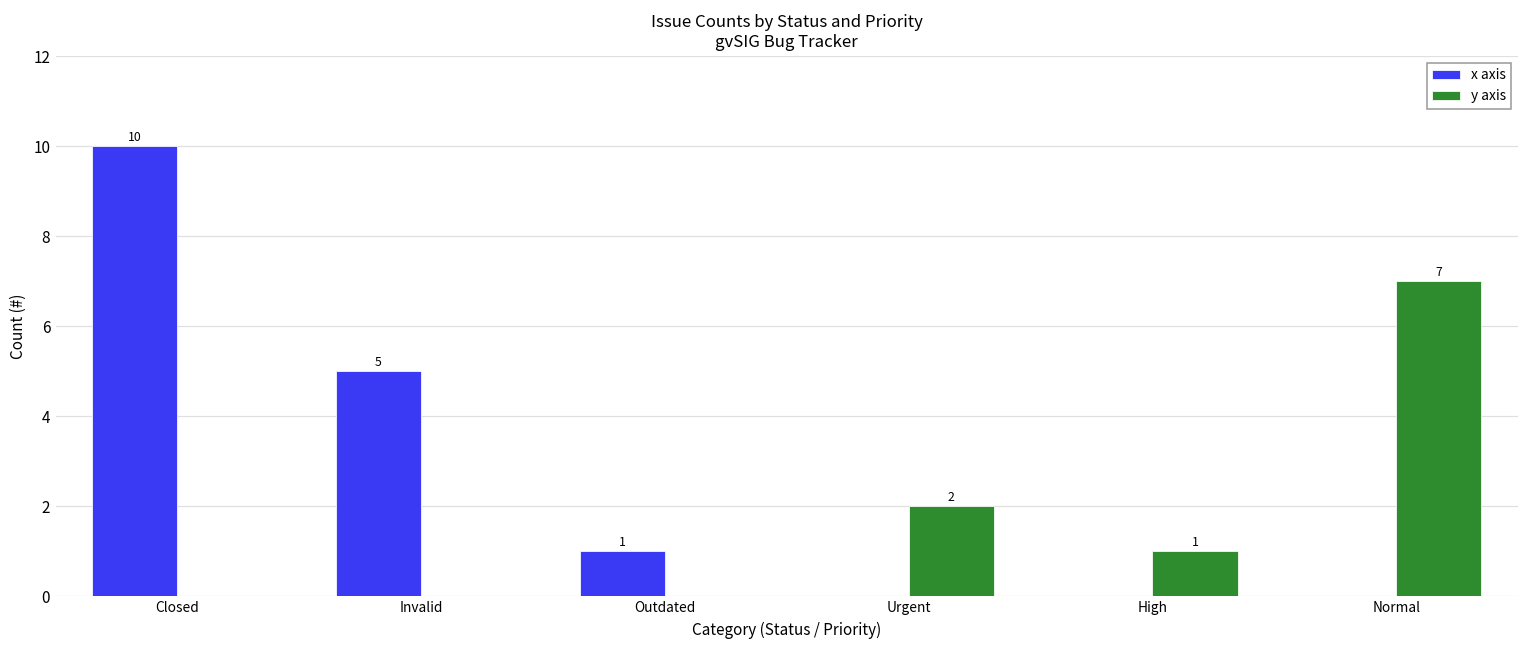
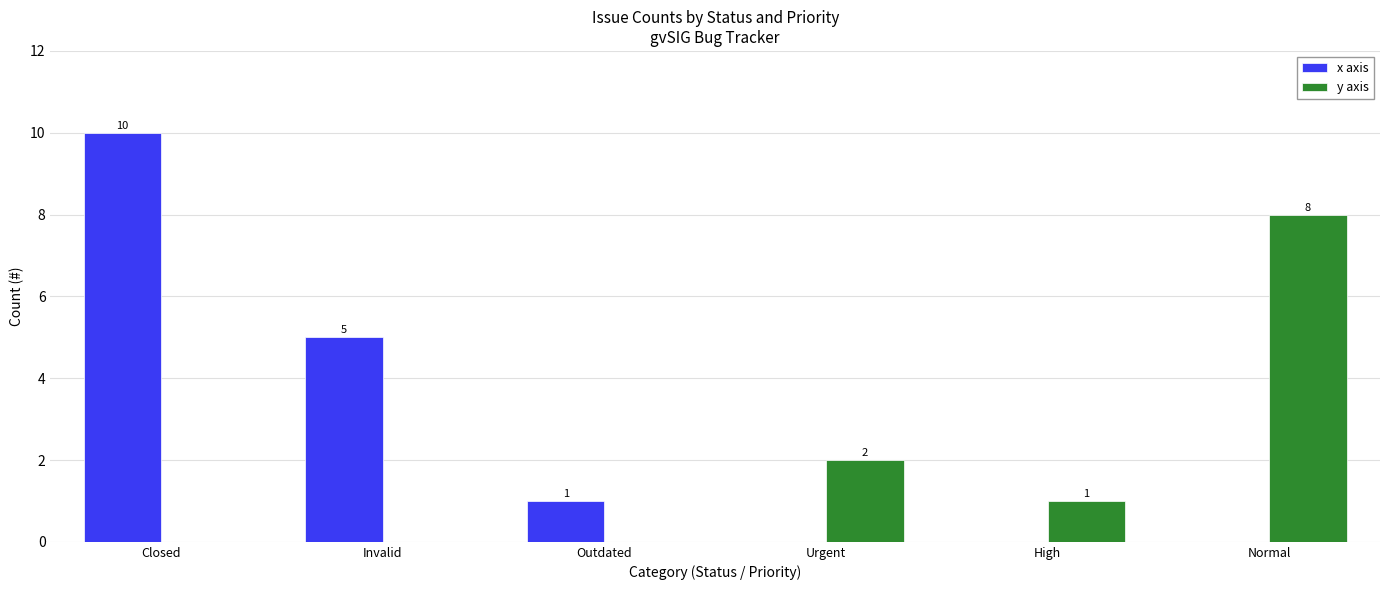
  {
    "x axis": {
      "Closed": 10,
      "Invalid": 5,
      "Outdated": 1
    },
    "y axis": {
      "Urgent": 2,
      "High": 1,
-     "Normal": 7
+     "Normal": 8
    }
  }
